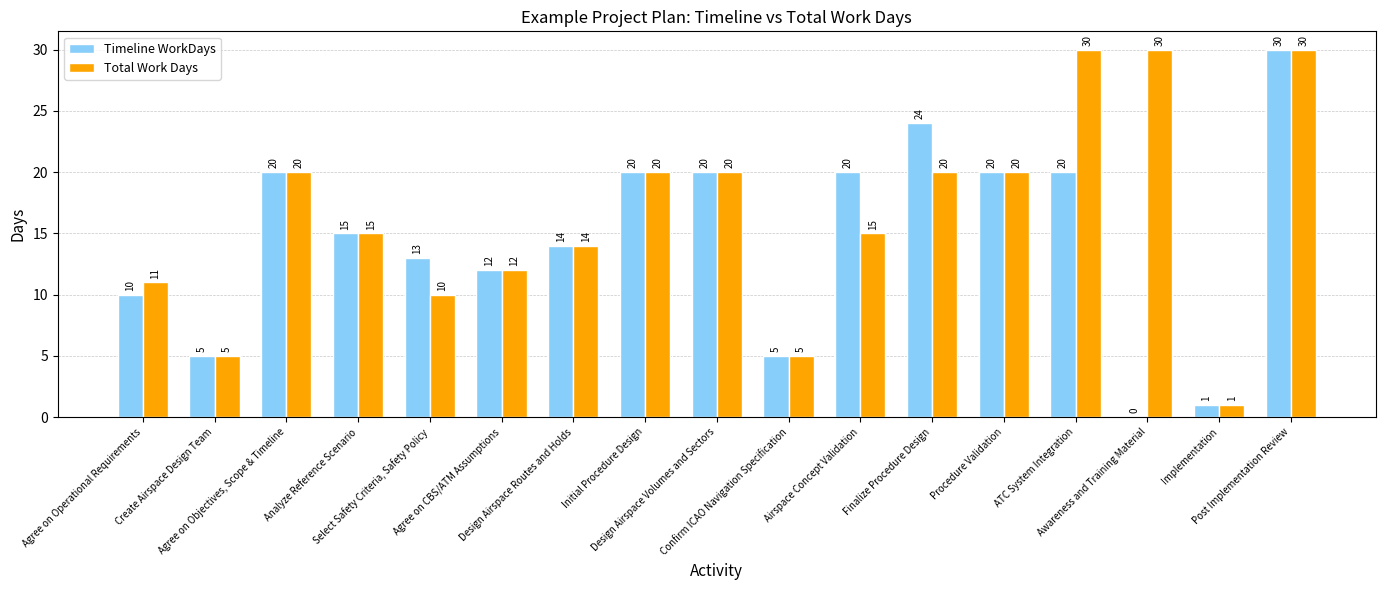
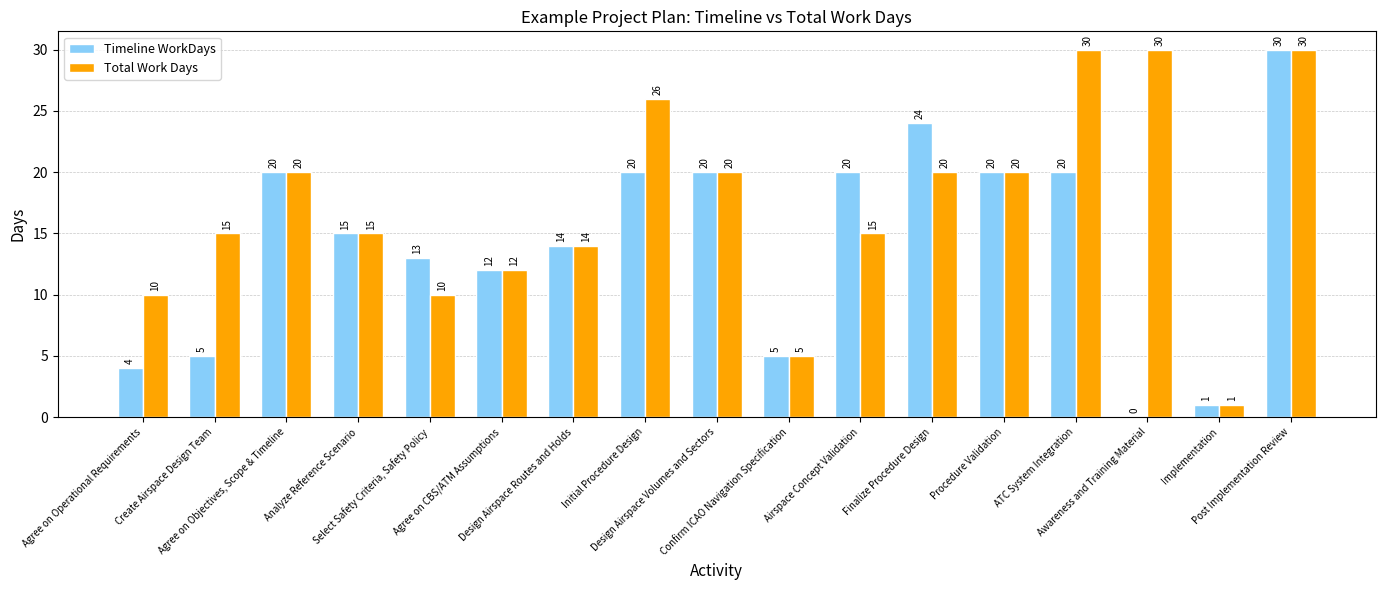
  {
    "Timeline WorkDays": {
-     "Agree on Operational Requirements": 10,
+     "Agree on Operational Requirements": 4,
      "Create Airspace Design Team": 5,
      "Agree on Objectives, Scope & Timeline": 20,
      "Analyze Reference Scenario": 15,
      "Select Safety Criteria, Safety Policy": 13,
      "Agree on CBS/ATM Assumptions": 12,
      "Design Airspace Routes and Holds": 14,
      "Initial Procedure Design": 20,
      "Design Airspace Volumes and Sectors": 20,
      "Confirm ICAO Navigation Specification": 5,
      "Airspace Concept Validation": 20,
      "Finalize Procedure Design": 24,
      "Procedure Validation": 20,
      "ATC System Integration": 20,
      "Awareness and Training Material": 0,
      "Implementation": 1,
      "Post Implementation Review": 30
    },
    "Total Work Days": {
-     "Agree on Operational Requirements": 11,
-     "Create Airspace Design Team": 5,
+     "Agree on Operational Requirements": 10,
+     "Create Airspace Design Team": 15,
      "Agree on Objectives, Scope & Timeline": 20,
      "Analyze Reference Scenario": 15,
      "Select Safety Criteria, Safety Policy": 10,
      "Agree on CBS/ATM Assumptions": 12,
      "Design Airspace Routes and Holds": 14,
-     "Initial Procedure Design": 20,
+     "Initial Procedure Design": 26,
      "Design Airspace Volumes and Sectors": 20,
      "Confirm ICAO Navigation Specification": 5,
      "Airspace Concept Validation": 15,
      "Finalize Procedure Design": 20,
      "Procedure Validation": 20,
      "ATC System Integration": 30,
      "Awareness and Training Material": 30,
      "Implementation": 1,
      "Post Implementation Review": 30
    }
  }
